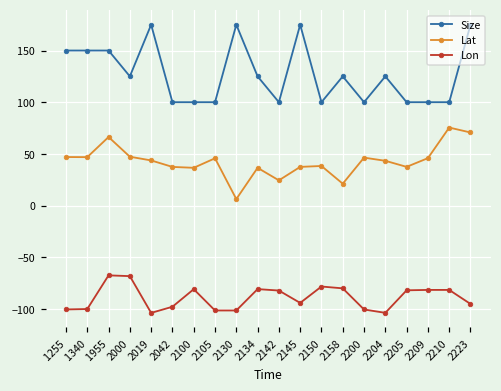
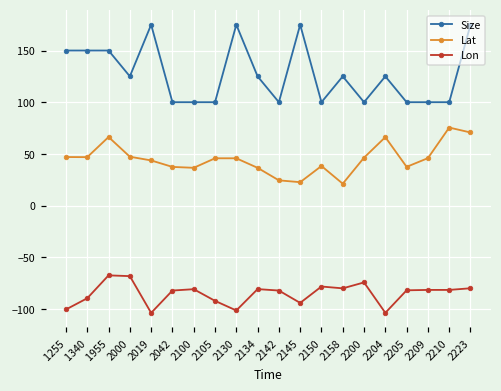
  {
    "Size": {
      "1255": 150,
      "1340": 150,
      "1955": 150,
      "2000": 130,
      "2019": 180,
      "2042": 100,
      "2100": 100,
      "2105": 100,
      "2130": 180,
      "2134": 130,
      "2142": 100,
      "2145": 180,
      "2150": 100,
      "2158": 130,
      "2200": 100,
      "2204": 130,
      "2205": 100,
      "2209": 100,
      "2210": 100
    },
    "Lat": {
      "1255": 50,
      "1340": 50,
      "1955": 70,
      "2000": 50,
      "2019": 40,
      "2042": 40,
      "2100": 40,
      "2105": 50,
-     "2130": 10,
+     "2130": 50,
      "2134": 40,
      "2142": 20,
-     "2145": 40,
+     "2145": 20,
      "2150": 40,
      "2158": 20,
      "2200": 50,
-     "2204": 40,
+     "2204": 70,
      "2205": 40,
      "2209": 50,
      "2210": 80,
      "2223": 70
    },
    "Lon": {
      "1255": -100,
-     "1340": -100,
+     "1340": -90,
      "1955": -70,
      "2000": -70,
      "2019": -100,
-     "2042": -100,
+     "2042": -80,
      "2100": -80,
-     "2105": -100,
+     "2105": -90,
      "2130": -100,
      "2134": -80,
      "2142": -80,
      "2145": -90,
      "2150": -80,
      "2158": -80,
-     "2200": -100,
+     "2200": -70,
      "2204": -100,
      "2205": -80,
      "2209": -80,
      "2210": -80,
-     "2223": -100
+     "2223": -80
    }
  }
